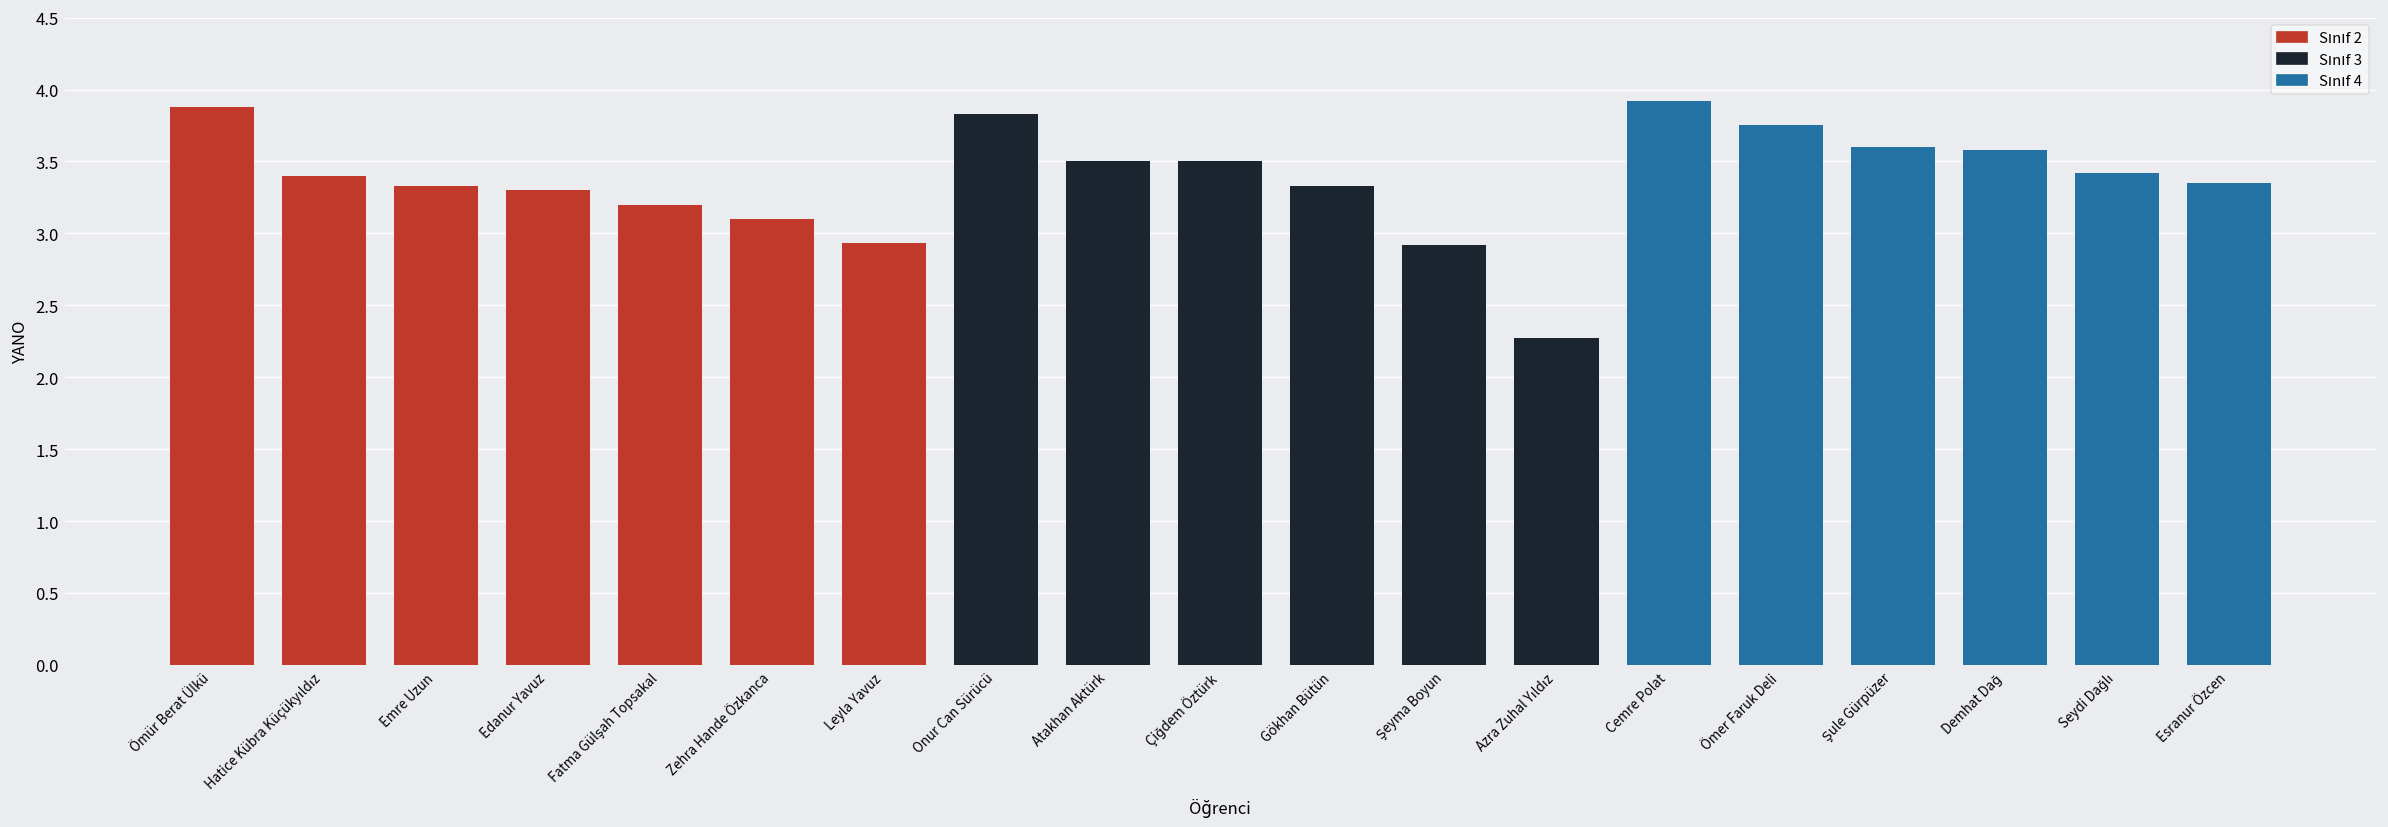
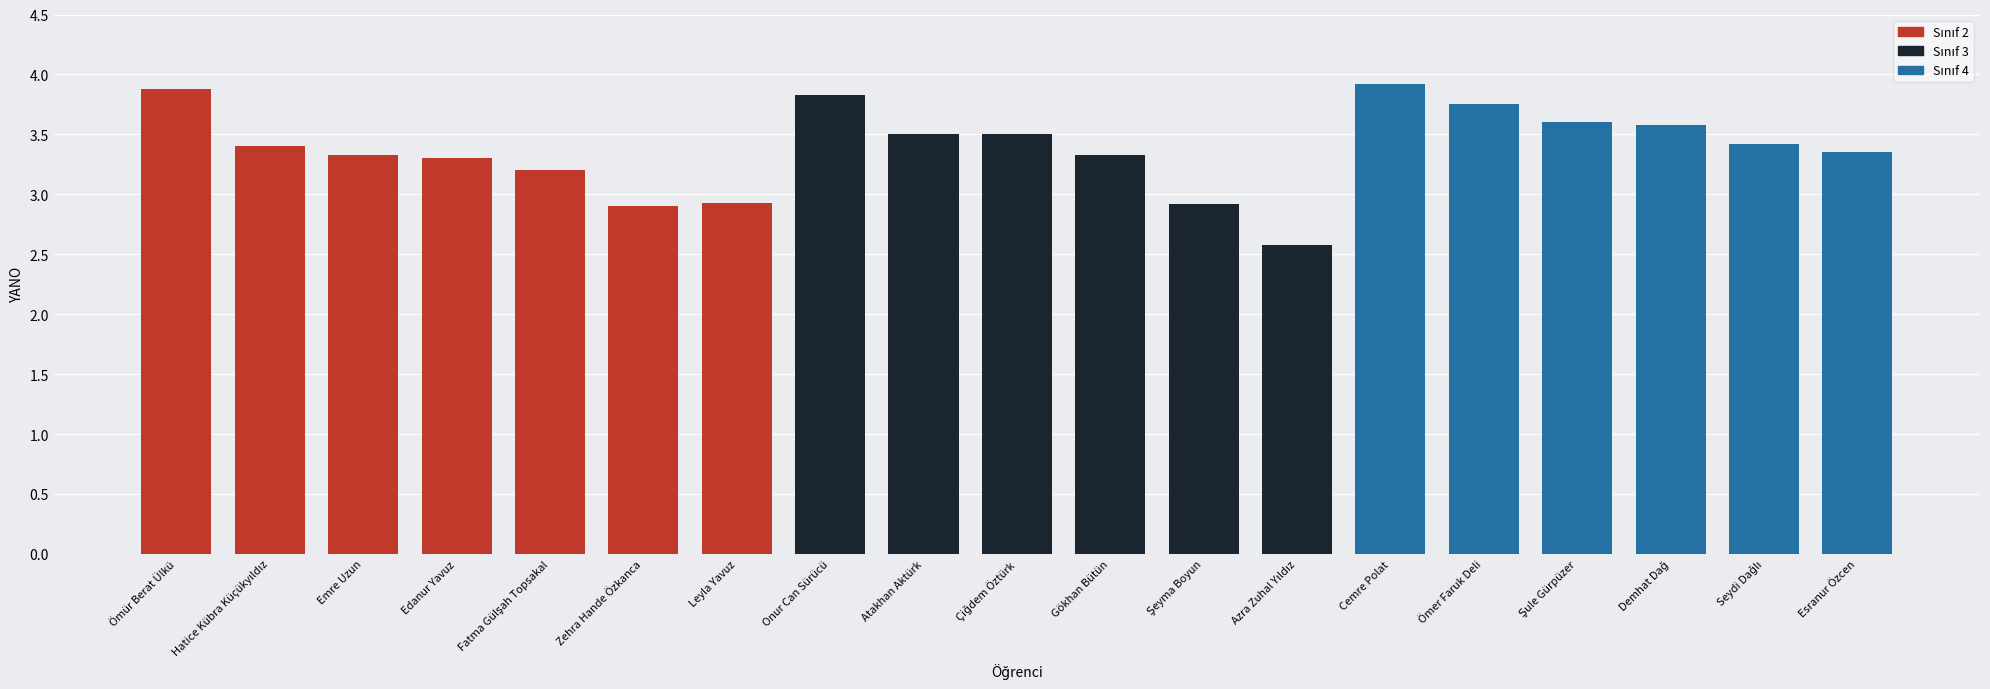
  {
    "Ömür Berat Ülkü": 3.88,
    "Hatice Kübra Küçükyıldız": 3.40,
    "Emre Uzun": 3.33,
    "Edanur Yavuz": 3.30,
    "Fatma Gülşah Topsakal": 3.20,
-   "Zehra Hande Özkanca": 3.1,
+   "Zehra Hande Özkanca": 2.9,
    "Leyla Yavuz": 2.93,
    "Onur Can Sürücü": 3.83,
    "Atakhan Aktürk": 3.50,
    "Çiğdem Öztürk": 3.50,
    "Gökhan Bütün": 3.33,
    "Şeyma Boyun": 2.92,
-   "Azra Zuhal Yıldız": 2.27,
+   "Azra Zuhal Yıldız": 2.58,
    "Cemre Polat": 3.92,
    "Ömer Faruk Deli": 3.75,
    "Şule Gürpüzer": 3.60,
    "Demhat Dağ": 3.58,
    "Seydi Dağlı": 3.42,
    "Esranur Özcen": 3.35
  }
